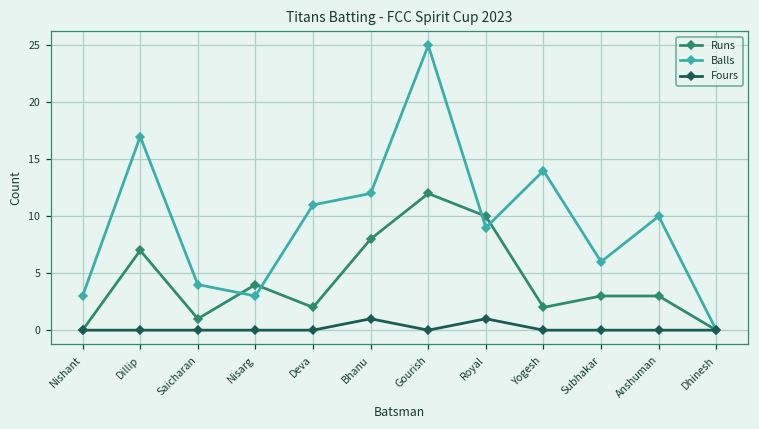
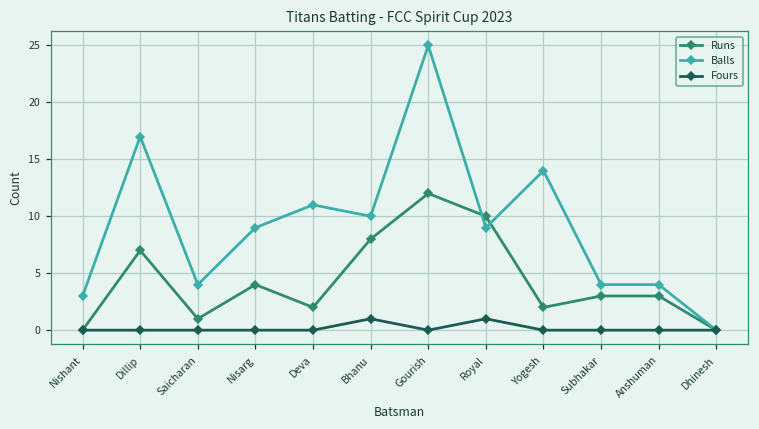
  {
    "Balls": {
      "Nishant": 3,
      "Dillip": 17,
      "Saicharan": 4,
-     "Nisarg": 3,
+     "Nisarg": 9,
      "Deva": 11,
-     "Bhanu": 12,
+     "Bhanu": 10,
      "Gourish": 25,
      "Royal": 9,
      "Yogesh": 14,
-     "Subhakar": 6,
-     "Anshuman": 10
+     "Subhakar": 4,
+     "Anshuman": 4
    }
  }
